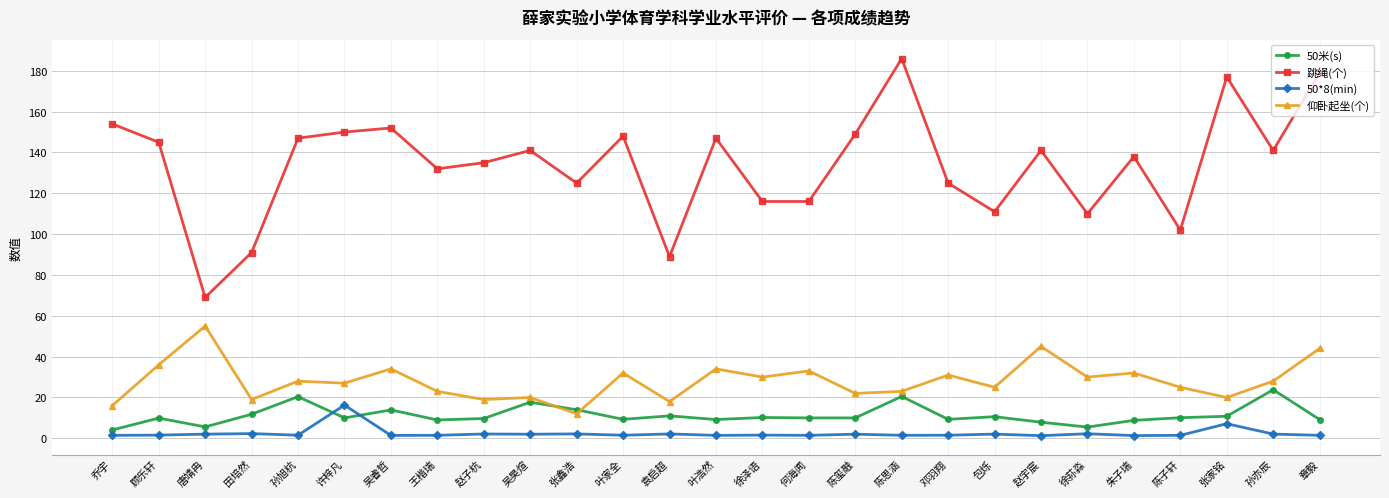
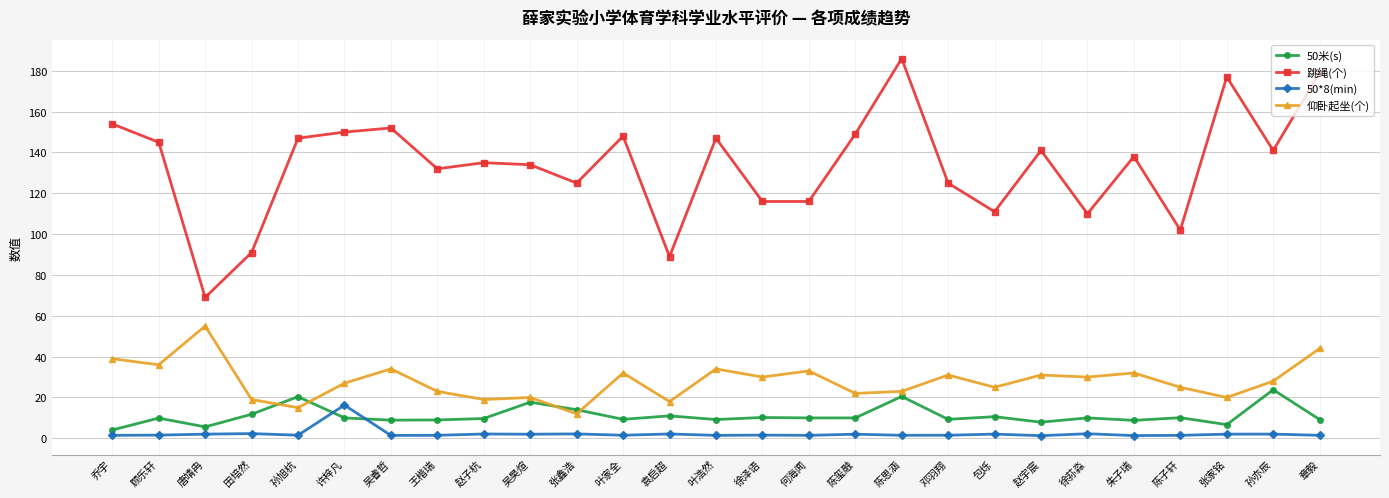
  {
    "50米(s)": {
      "乔宇": 4,
      "顾乐轩": 10,
      "唐靖冉": 6,
      "田培然": 12,
      "孙旭杭": 20,
      "许梓凡": 10,
-     "吴睿哲": 14,
+     "吴睿哲": 9,
      "王楷瑞": 9,
      "赵子杭": 10,
      "吴昊煊": 18,
      "张鑫浩": 14,
      "叶家全": 9,
      "袁启超": 11,
      "叶浩然": 9,
      "徐泽语": 10,
      "何海闻": 10,
      "陈玺融": 10,
      "陈思涵": 21,
      "邓羽翔": 9,
      "包烁": 11,
      "赵宇宸": 8,
-     "徐荪淼": 6,
+     "徐荪淼": 10,
      "朱子瑞": 9,
      "陈子轩": 10,
-     "张家铭": 11,
+     "张家铭": 7,
      "孙亦辰": 24,
      "章毅": 9
    },
    "跳绳(个)": {
      "乔宇": 154,
      "顾乐轩": 145,
      "唐靖冉": 69,
      "田培然": 91,
      "孙旭杭": 147,
      "许梓凡": 150,
      "吴睿哲": 152,
      "王楷瑞": 132,
      "赵子杭": 135,
-     "吴昊煊": 141,
+     "吴昊煊": 134,
      "张鑫浩": 125,
      "叶家全": 148,
      "袁启超": 89,
      "叶浩然": 147,
      "徐泽语": 116,
      "何海闻": 116,
      "陈玺融": 149,
      "陈思涵": 186,
      "邓羽翔": 125,
      "包烁": 111,
      "赵宇宸": 141,
      "徐荪淼": 110,
      "朱子瑞": 138,
      "陈子轩": 102,
      "张家铭": 177,
      "孙亦辰": 141
    },
    "50*8(min)": {
      "乔宇": 1,
      "顾乐轩": 2,
      "唐靖冉": 2,
      "田培然": 2,
      "孙旭杭": 2,
      "许梓凡": 16,
      "吴睿哲": 1,
      "王楷瑞": 1,
      "赵子杭": 2,
      "吴昊煊": 2,
      "张鑫浩": 2,
      "叶家全": 2,
      "袁启超": 2,
      "叶浩然": 1,
      "徐泽语": 2,
      "何海闻": 1,
      "陈玺融": 2,
      "陈思涵": 1,
      "邓羽翔": 2,
      "包烁": 2,
      "赵宇宸": 1,
      "徐荪淼": 2,
      "朱子瑞": 1,
      "陈子轩": 1,
-     "张家铭": 7,
+     "张家铭": 2,
      "孙亦辰": 2,
      "章毅": 1
    },
    "仰卧起坐(个)": {
-     "乔宇": 16,
+     "乔宇": 39,
      "顾乐轩": 36,
      "唐靖冉": 55,
      "田培然": 19,
-     "孙旭杭": 28,
+     "孙旭杭": 15,
      "许梓凡": 27,
      "吴睿哲": 34,
      "王楷瑞": 23,
      "赵子杭": 19,
      "吴昊煊": 20,
      "张鑫浩": 12,
      "叶家全": 32,
      "袁启超": 18,
      "叶浩然": 34,
      "徐泽语": 30,
      "何海闻": 33,
      "陈玺融": 22,
      "陈思涵": 23,
      "邓羽翔": 31,
      "包烁": 25,
-     "赵宇宸": 45,
+     "赵宇宸": 31,
      "徐荪淼": 30,
      "朱子瑞": 32,
      "陈子轩": 25,
      "张家铭": 20,
      "孙亦辰": 28,
      "章毅": 44
    }
  }
